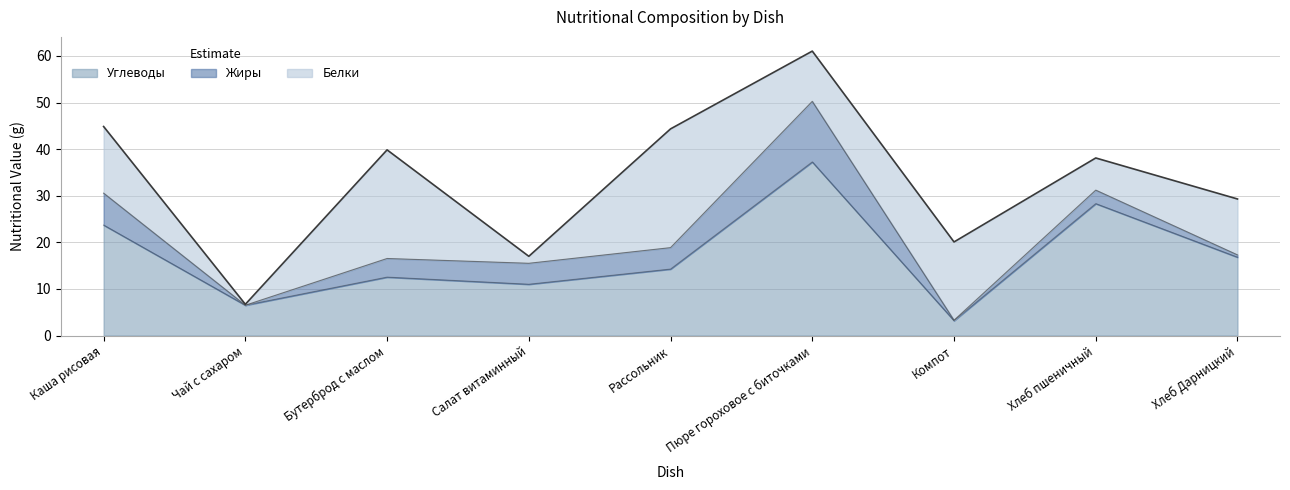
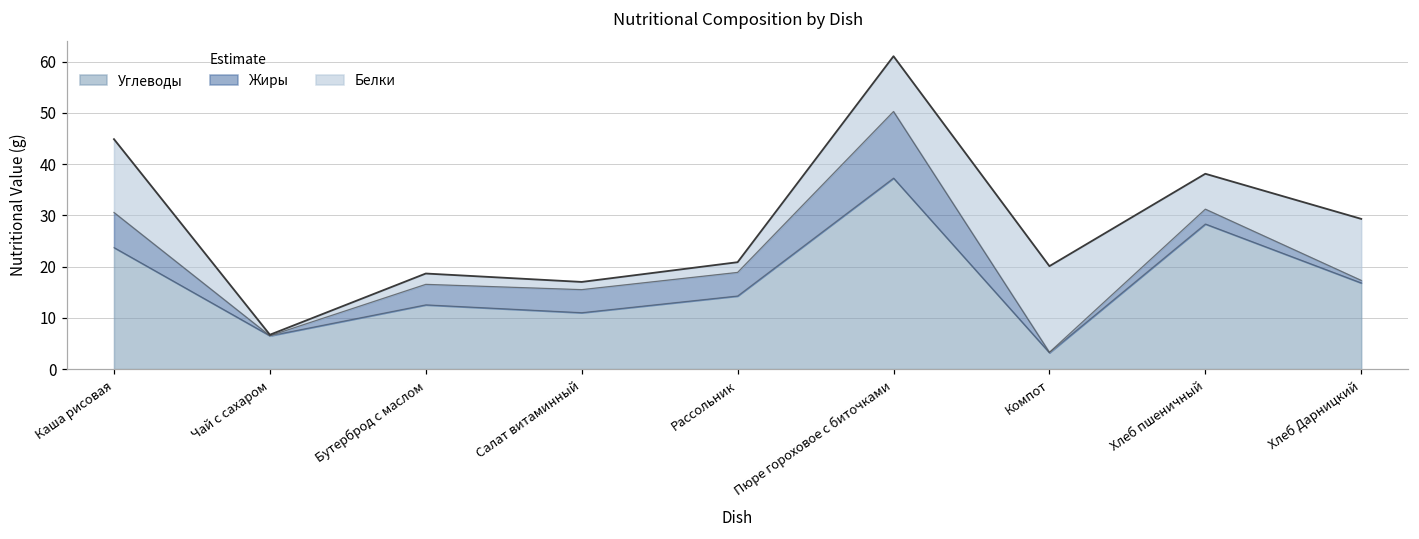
  {
    "Белки": {
      "Каша рисовая": 14,
-     "Бутерброд с маслом": 23,
+     "Бутерброд с маслом": 2,
      "Салат витаминный": 2,
-     "Рассольник": 25,
+     "Рассольник": 2,
      "Пюре гороховое с биточками": 11,
      "Компот": 17,
      "Хлеб пшеничный": 7,
      "Хлеб Дарницкий": 12
    }
  }
